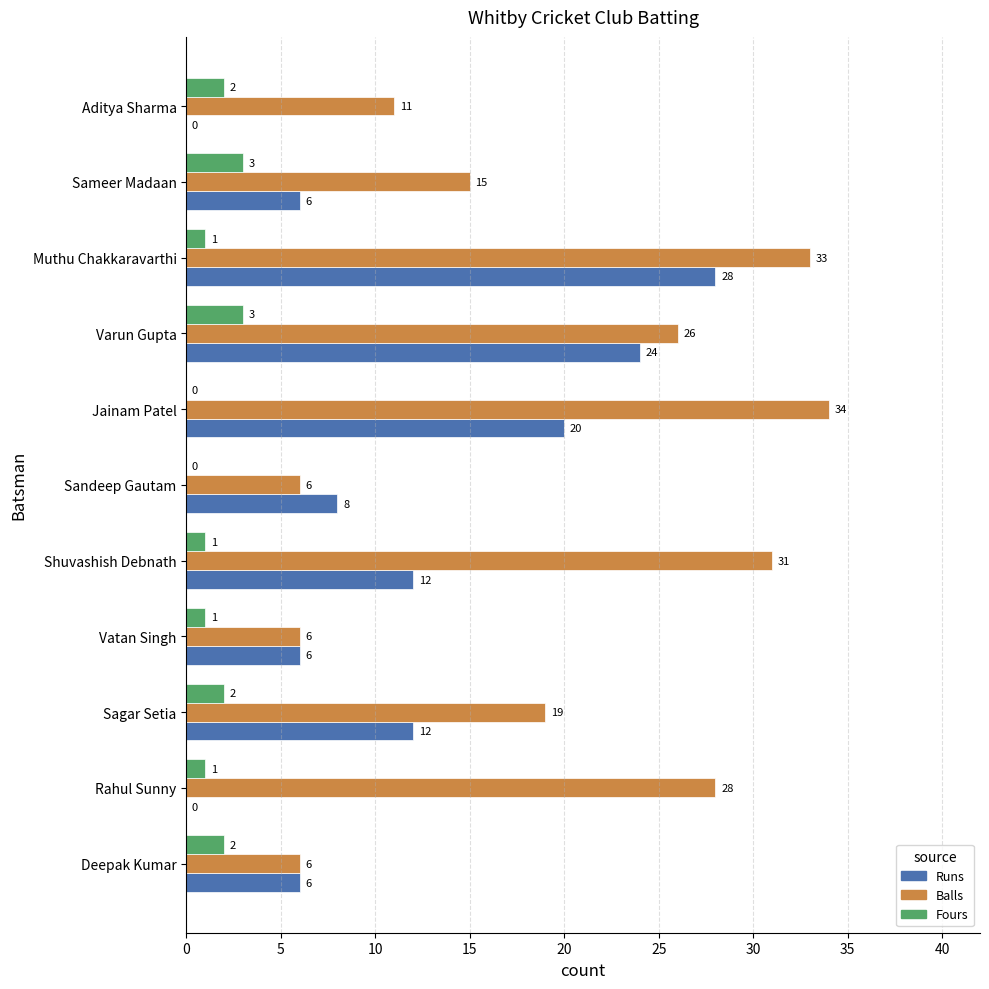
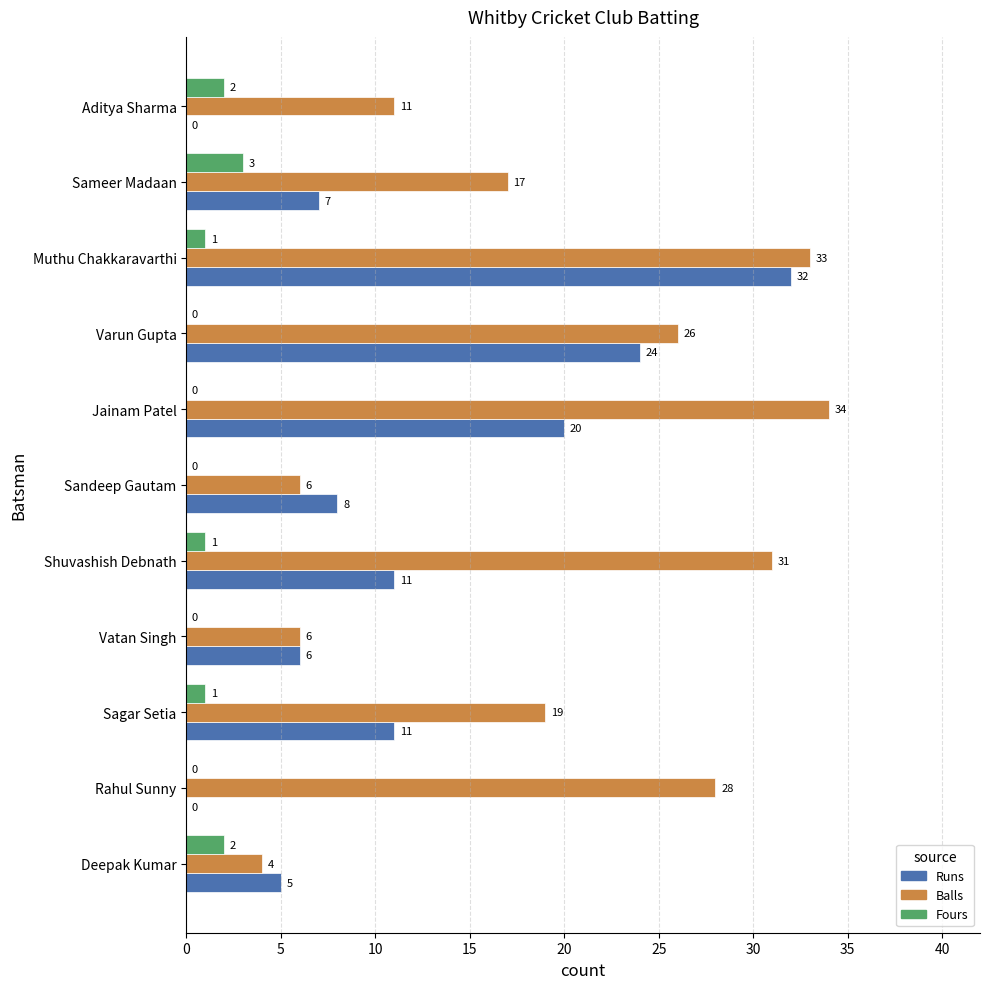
  {
    "Runs": {
      "Aditya Sharma": 0,
-     "Sameer Madaan": 6,
-     "Muthu Chakkaravarthi": 28,
+     "Sameer Madaan": 7,
+     "Muthu Chakkaravarthi": 32,
      "Varun Gupta": 24,
      "Jainam Patel": 20,
      "Sandeep Gautam": 8,
-     "Shuvashish Debnath": 12,
+     "Shuvashish Debnath": 11,
      "Vatan Singh": 6,
-     "Sagar Setia": 12,
+     "Sagar Setia": 11,
      "Rahul Sunny": 0,
-     "Deepak Kumar": 6
+     "Deepak Kumar": 5
    },
    "Balls": {
      "Aditya Sharma": 11,
-     "Sameer Madaan": 15,
+     "Sameer Madaan": 17,
      "Muthu Chakkaravarthi": 33,
      "Varun Gupta": 26,
      "Jainam Patel": 34,
      "Sandeep Gautam": 6,
      "Shuvashish Debnath": 31,
      "Vatan Singh": 6,
      "Sagar Setia": 19,
      "Rahul Sunny": 28,
-     "Deepak Kumar": 6
+     "Deepak Kumar": 4
    },
    "Fours": {
      "Aditya Sharma": 2,
      "Sameer Madaan": 3,
      "Muthu Chakkaravarthi": 1,
-     "Varun Gupta": 3,
+     "Varun Gupta": 0,
      "Jainam Patel": 0,
      "Sandeep Gautam": 0,
      "Shuvashish Debnath": 1,
-     "Vatan Singh": 1,
-     "Sagar Setia": 2,
-     "Rahul Sunny": 1,
+     "Vatan Singh": 0,
+     "Sagar Setia": 1,
+     "Rahul Sunny": 0,
      "Deepak Kumar": 2
    }
  }
